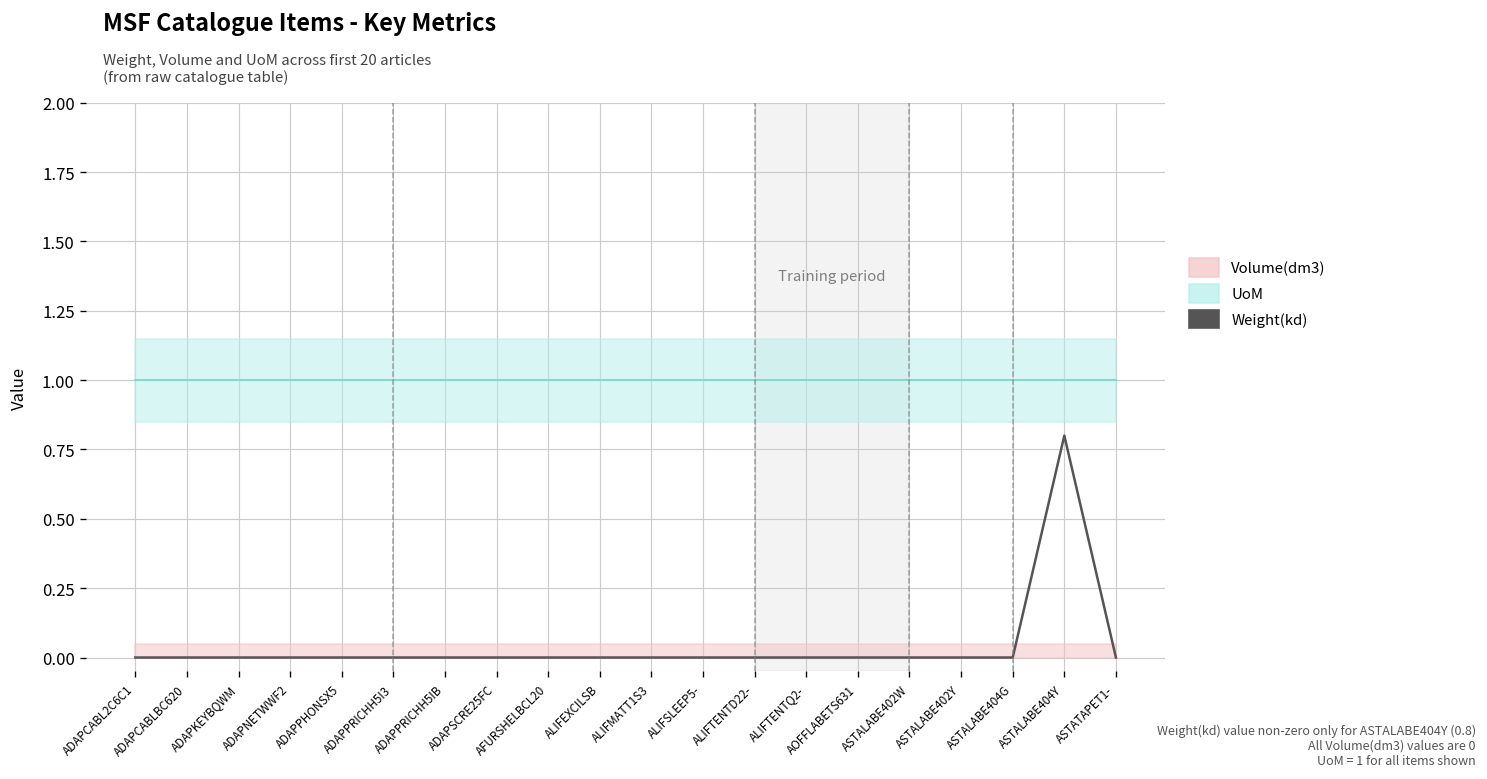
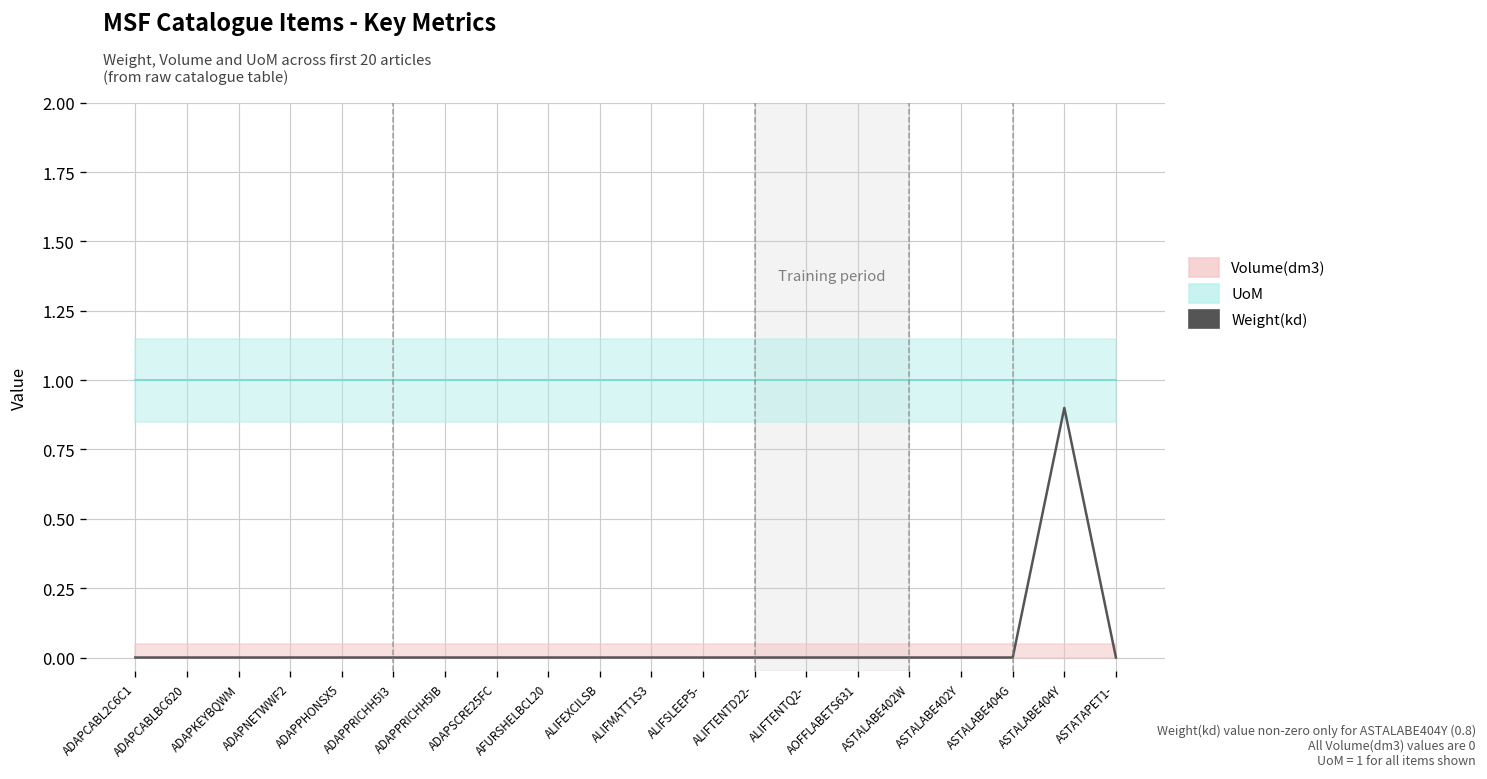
  {
    "Weight(kd)": {
      "ADAPCABL2C6C1": 0.0,
      "ADAPCABLBC620": 0.0,
      "ADAPKEYBQWM": 0.0,
      "ADAPNETWWF2": 0.0,
      "ADAPPHONSX5": 0.0,
      "ADAPPRICHH5I3": 0.0,
      "ADAPPRICHH5IB": 0.0,
      "ADAPSCRE25FC": 0.0,
      "AFURSHELBCL20": 0.0,
      "ALIFEXCILSB": 0.0,
      "ALIFMATT1S3": 0.0,
      "ALIFSLEEP5-": 0.0,
      "ALIFTENTD22-": 0.0,
      "ALIFTENTQ2-": 0.0,
      "AOFFLABETS631": 0.0,
      "ASTALABE402W": 0.0,
      "ASTALABE402Y": 0.0,
      "ASTALABE404G": 0.0,
-     "ASTALABE404Y": 0.8,
+     "ASTALABE404Y": 0.9,
      "ASTATAPET1-": 0.0
    },
    "Volume(dm3)": {
      "ADAPCABL2C6C1": 0.05,
      "ADAPCABLBC620": 0.05,
      "ADAPKEYBQWM": 0.05,
      "ADAPNETWWF2": 0.05,
      "ADAPPHONSX5": 0.05,
      "ADAPPRICHH5I3": 0.05,
      "ADAPPRICHH5IB": 0.05,
      "ADAPSCRE25FC": 0.05,
      "AFURSHELBCL20": 0.05,
      "ALIFEXCILSB": 0.05,
      "ALIFMATT1S3": 0.05,
      "ALIFSLEEP5-": 0.05,
      "ALIFTENTD22-": 0.05,
      "ALIFTENTQ2-": 0.05,
      "AOFFLABETS631": 0.05,
      "ASTALABE402W": 0.05,
      "ASTALABE402Y": 0.05,
      "ASTALABE404G": 0.05,
      "ASTALABE404Y": 0.05,
      "ASTATAPET1-": 0.05
    }
  }
